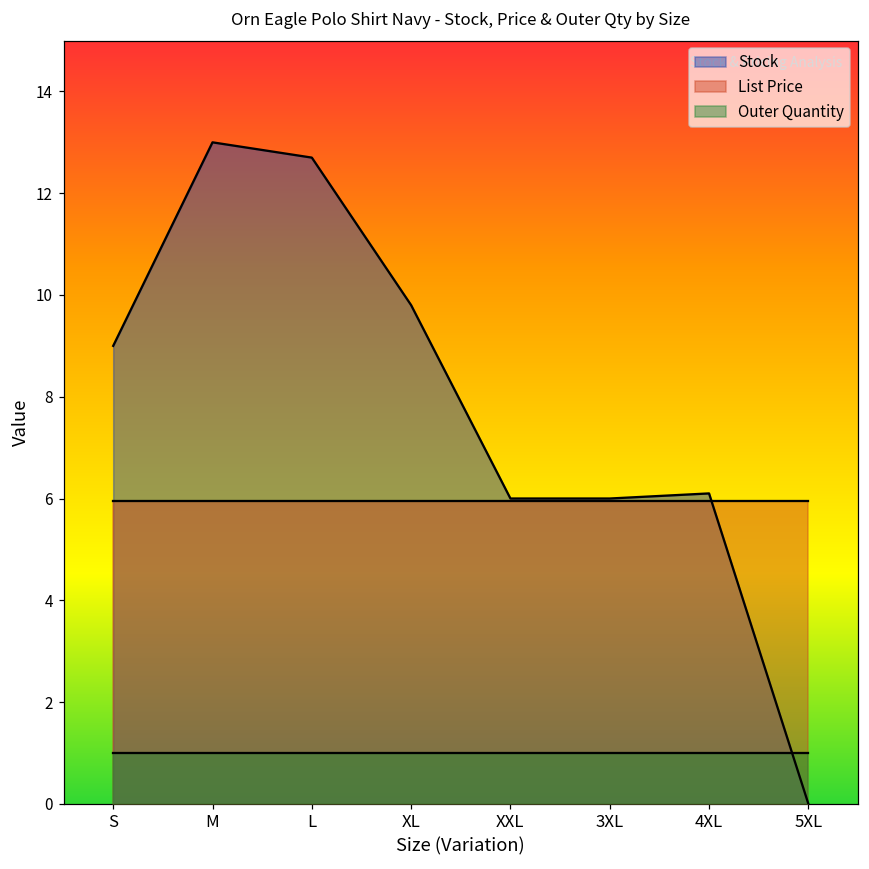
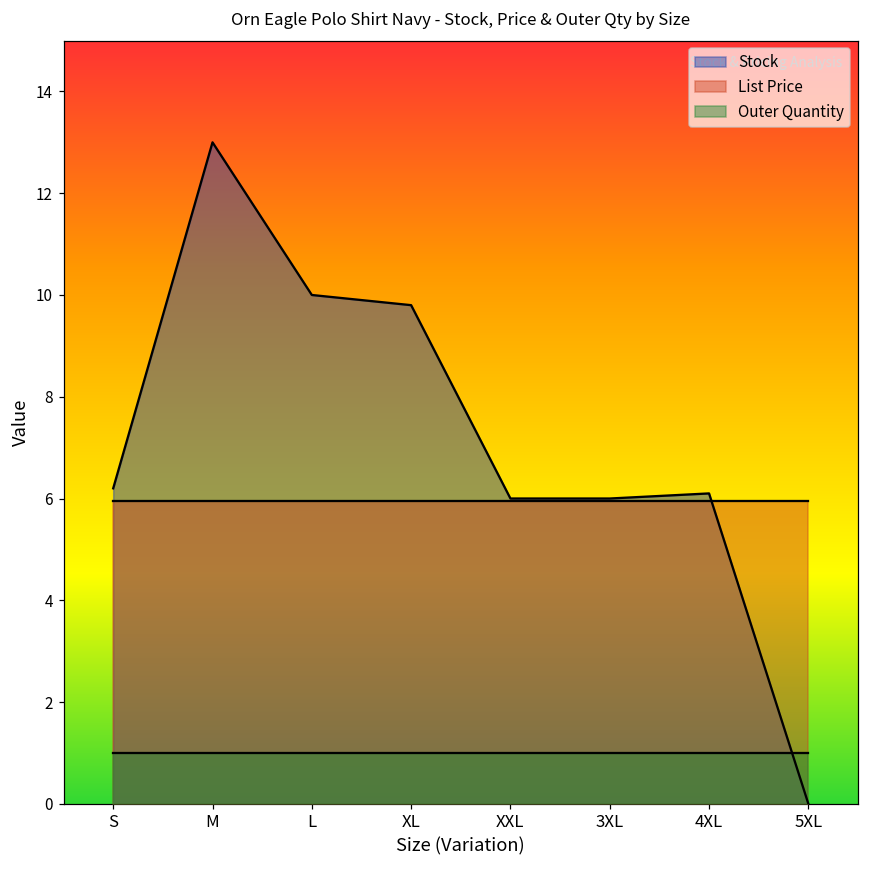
  {
    "Stock": {
-     "S": 9.0,
+     "S": 6.2,
      "M": 13.0,
-     "L": 12.7,
+     "L": 10.0,
      "XL": 9.8,
      "4XL": 6.1,
      "5XL": 0.0
    },
    "List Price": {
      "S": 6.0,
      "M": 6.0,
      "L": 6.0,
      "XL": 6.0,
      "4XL": 6.0,
      "5XL": 6.0
    },
    "Outer Quantity": {
      "S": 1.0,
      "M": 1.0,
      "L": 1.0,
      "XL": 1.0,
      "XXL": 1.0,
      "3XL": 1.0,
      "4XL": 1.0,
      "5XL": 1.0
    }
  }
